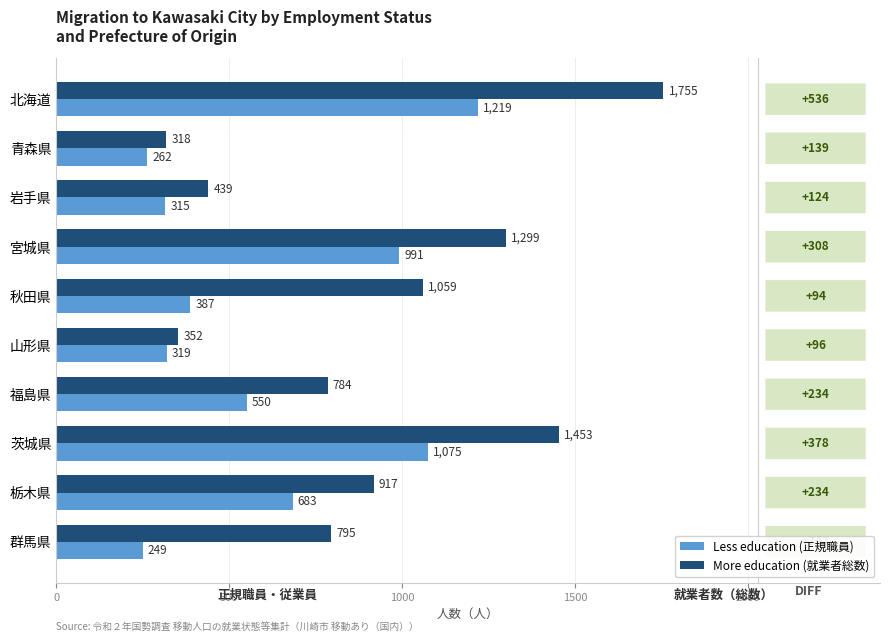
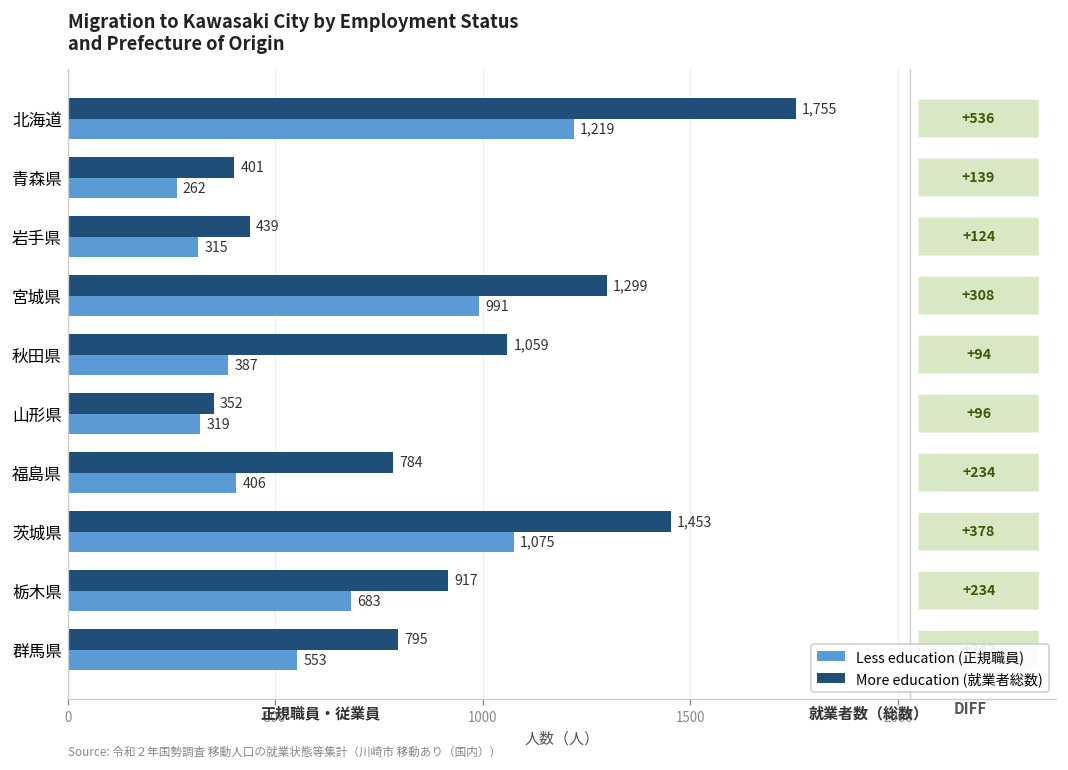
  {
    "Less education (正規職員)": {
      "北海道": "1,219",
      "青森県": "262",
      "岩手県": "315",
      "宮城県": "991",
      "秋田県": "387",
      "山形県": "319",
-     "福島県": "550",
+     "福島県": "406",
      "茨城県": "1,075",
      "栃木県": "683",
-     "群馬県": "249"
+     "群馬県": "553"
    },
    "More education (就業者総数)": {
      "北海道": "1,755",
-     "青森県": "318",
+     "青森県": "401",
      "岩手県": "439",
      "宮城県": "1,299",
      "秋田県": "1,059",
      "山形県": "352",
      "福島県": "784",
      "茨城県": "1,453",
      "栃木県": "917",
      "群馬県": "795"
    }
  }
